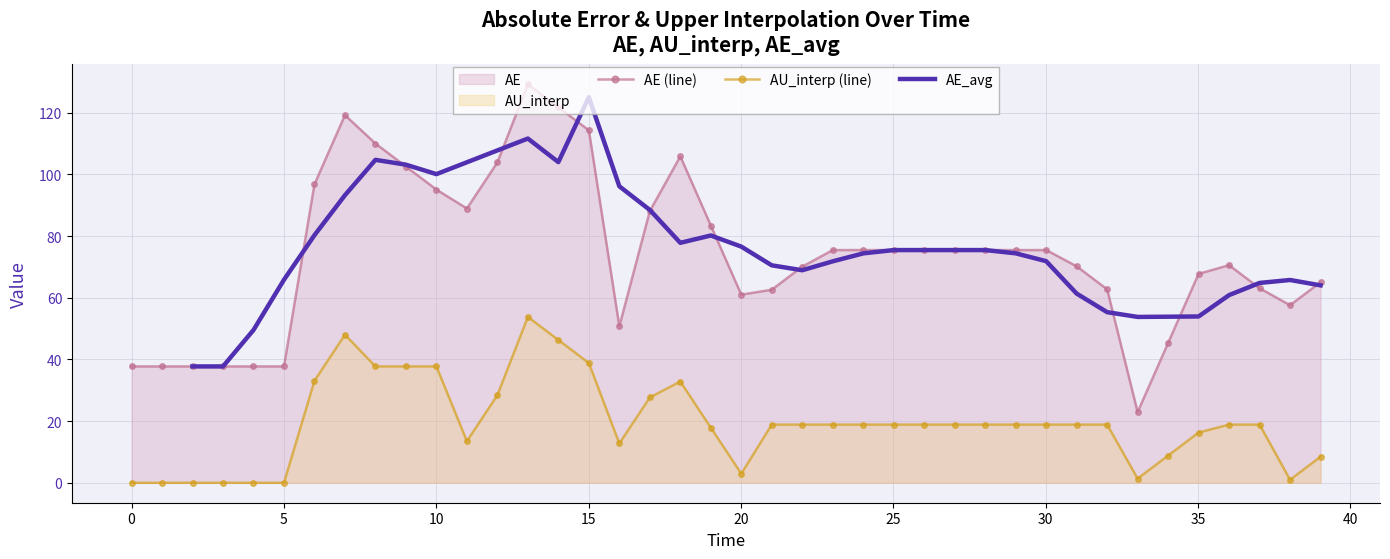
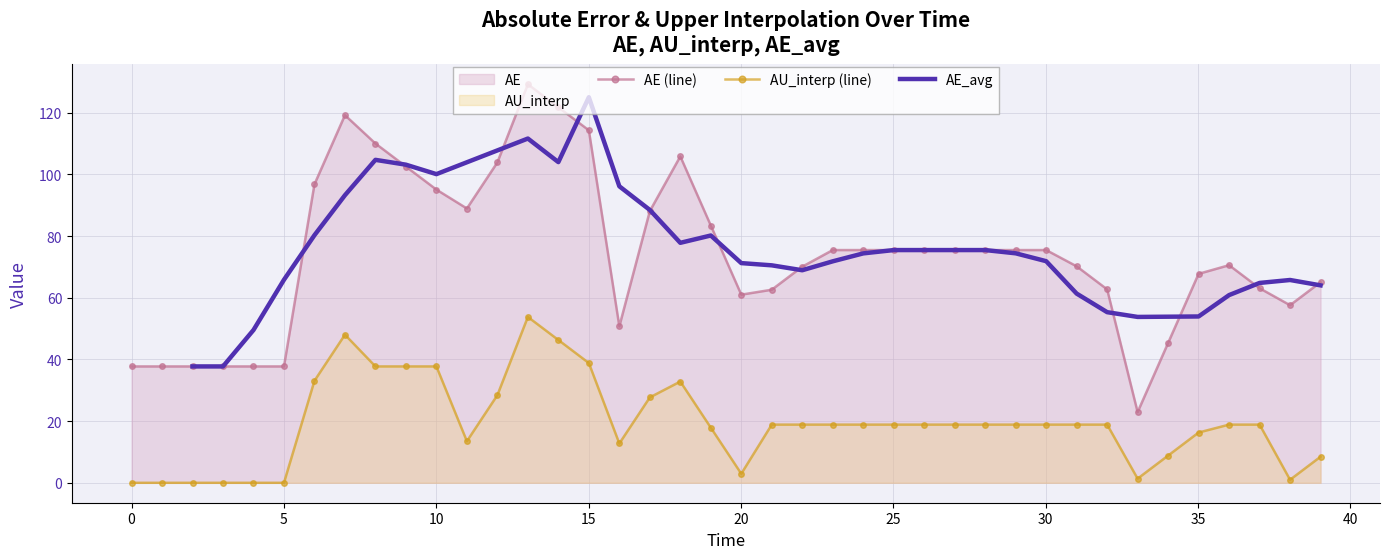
  {
    "AE_avg": {
      "5": 66,
      "10": 100,
-     "20": 77
+     "20": 71
    }
  }
